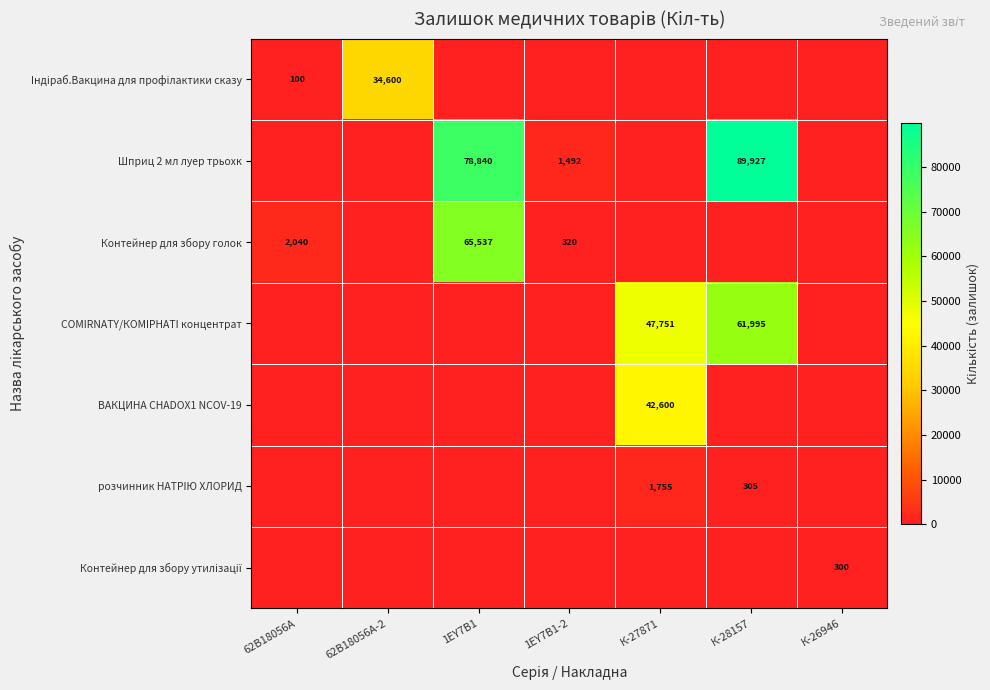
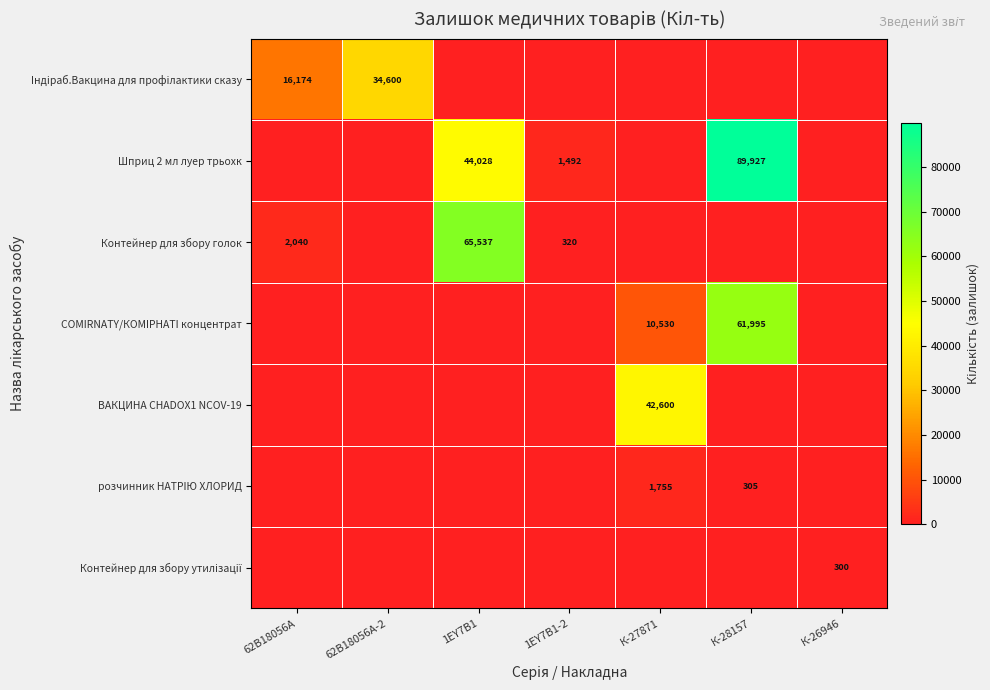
  {
    "Індіраб.Вакцина для профілактики сказу": {
-     "62В18056А": "100",
+     "62В18056А": "16,174",
      "62В18056А-2": "34,600"
    },
    "Шприц 2 мл луер трьохк": {
-     "1ЕY7В1": "78,840",
+     "1ЕY7В1": "44,028",
      "1ЕY7В1-2": "1,492",
      "К-28157": "89,927"
    },
    "Контейнер для збору голок": {
      "62В18056А": "2,040",
      "1ЕY7В1": "65,537",
      "1ЕY7В1-2": "320"
    },
    "COMIRNATY/КОМІРНАТІ концентрат": {
-     "К-27871": "47,751",
+     "К-27871": "10,530",
      "К-28157": "61,995"
    },
    "ВАКЦИНА СHADOX1 NCOV-19": {
      "К-27871": "42,600"
    },
    "розчинник НАТРІЮ ХЛОРИД": {
      "К-27871": "1,755",
      "К-28157": "305"
    },
    "Контейнер для збору утилізації": {
      "К-26946": "300"
    }
  }
